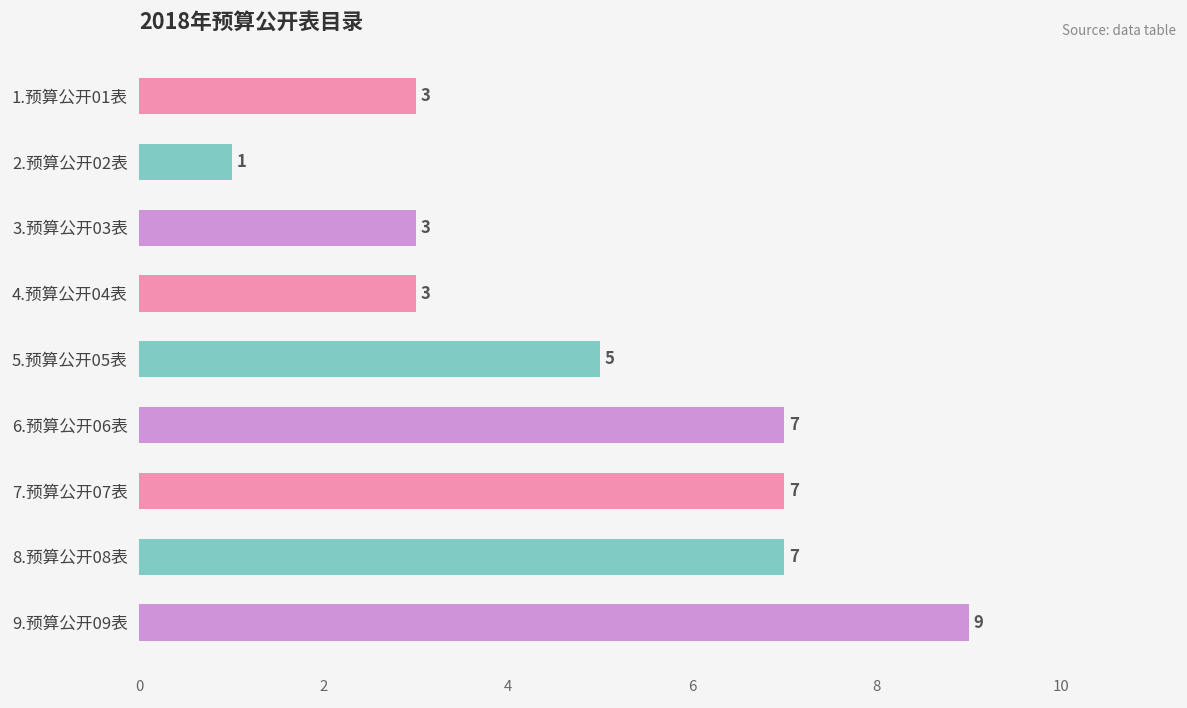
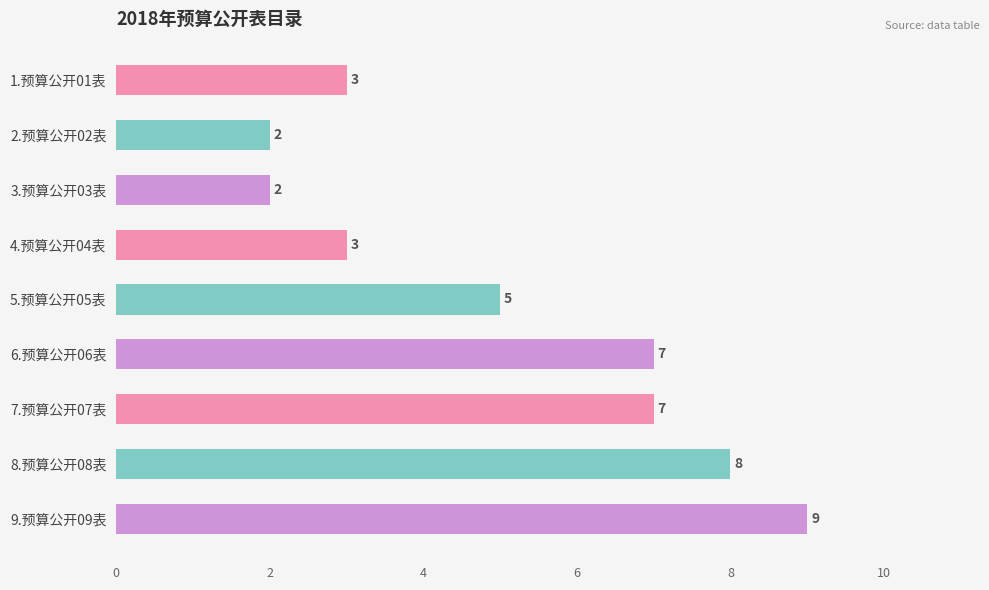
  {
    "1.预算公开01表": 3,
-   "2.预算公开02表": 1,
-   "3.预算公开03表": 3,
+   "2.预算公开02表": 2,
+   "3.预算公开03表": 2,
    "4.预算公开04表": 3,
    "5.预算公开05表": 5,
    "6.预算公开06表": 7,
    "7.预算公开07表": 7,
-   "8.预算公开08表": 7,
+   "8.预算公开08表": 8,
    "9.预算公开09表": 9
  }
